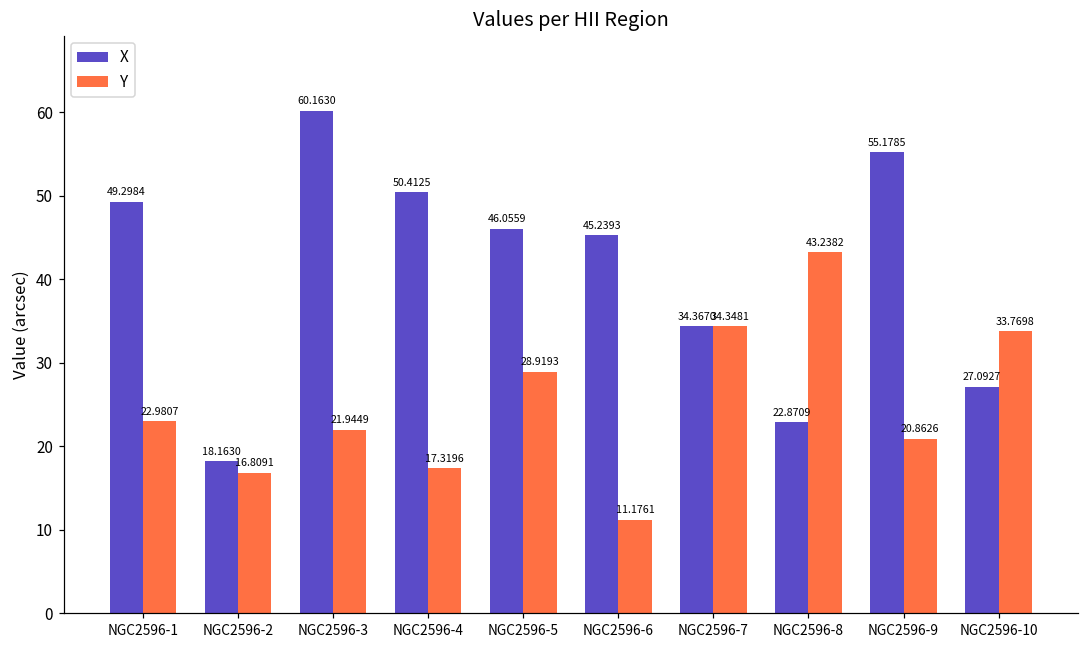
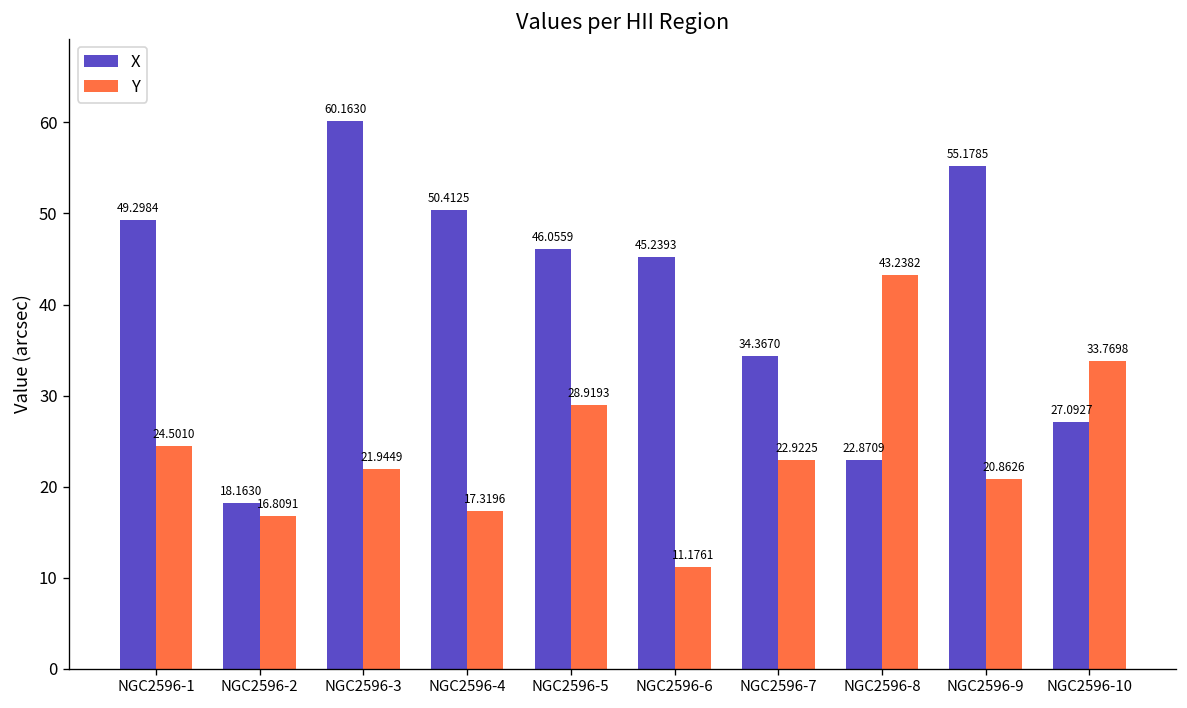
  {
    "X": {
      "NGC2596-1": 49.2984,
      "NGC2596-2": 18.1630,
      "NGC2596-3": 60.1630,
      "NGC2596-4": 50.4125,
      "NGC2596-5": 46.0559,
      "NGC2596-6": 45.2393,
      "NGC2596-8": 22.8709,
      "NGC2596-9": 55.1785,
      "NGC2596-10": 27.0927
    },
    "Y": {
-     "NGC2596-1": 22.9807,
+     "NGC2596-1": 24.5010,
      "NGC2596-2": 16.8091,
      "NGC2596-3": 21.9449,
      "NGC2596-4": 17.3196,
      "NGC2596-5": 28.9193,
      "NGC2596-6": 11.1761,
-     "NGC2596-7": 34.3481,
+     "NGC2596-7": 22.9225,
      "NGC2596-8": 43.2382,
      "NGC2596-9": 20.8626,
      "NGC2596-10": 33.7698
    }
  }
